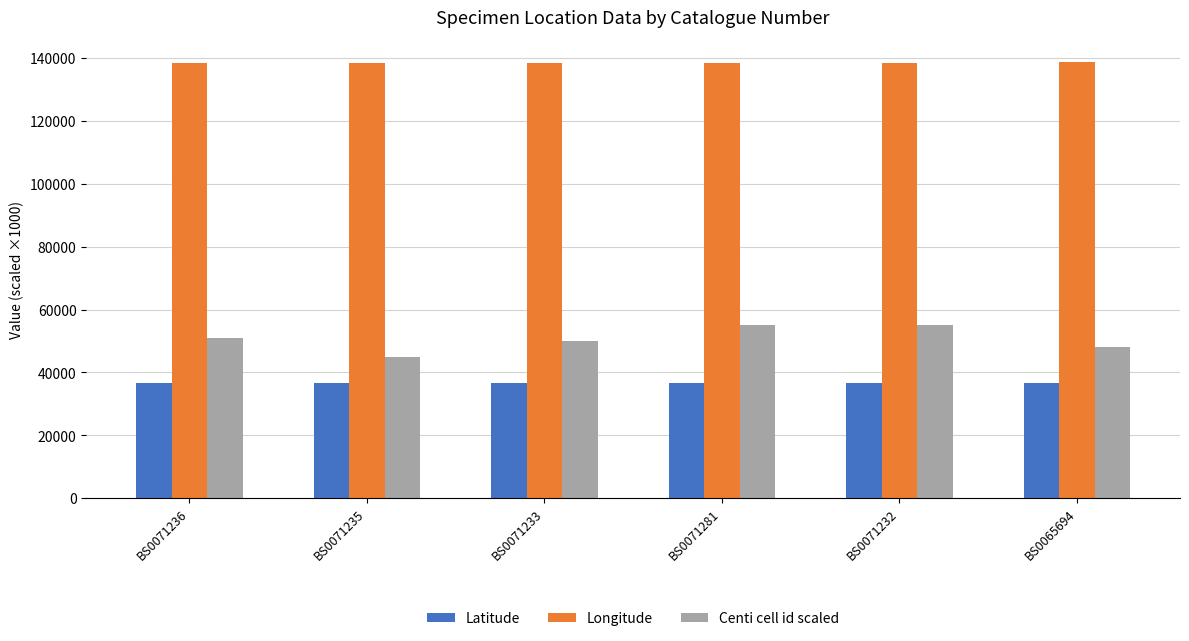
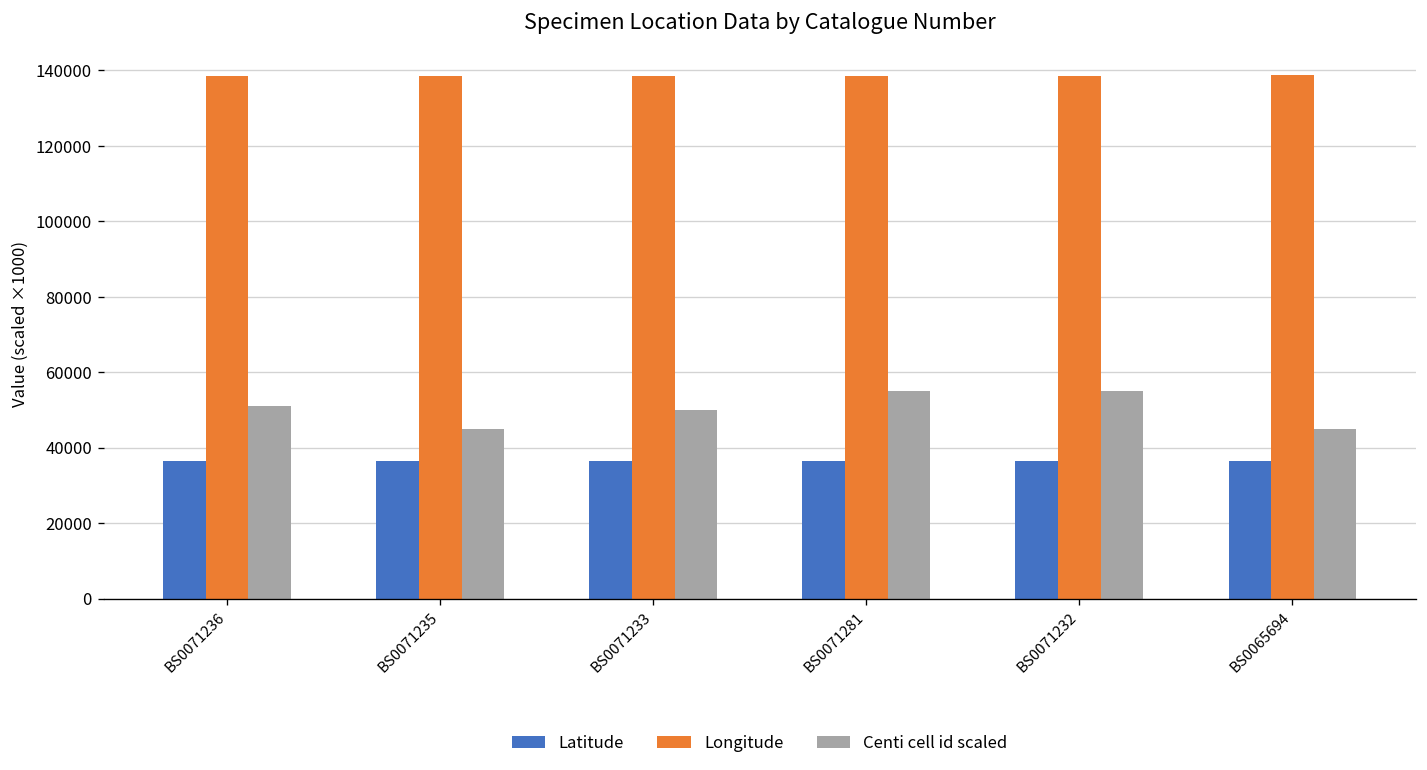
  {
    "Latitude": {
      "BS0071236": 37000,
      "BS0071235": 36000,
      "BS0071233": 37000,
      "BS0071281": 37000,
      "BS0071232": 37000,
      "BS0065694": 36000
    },
    "Longitude": {
      "BS0071236": 138000,
      "BS0071235": 139000,
      "BS0071233": 138000,
      "BS0071281": 139000,
      "BS0071232": 139000,
      "BS0065694": 139000
    },
    "Centi cell id scaled": {
      "BS0071236": 51000,
      "BS0071235": 45000,
      "BS0071233": 50000,
      "BS0071281": 55000,
      "BS0071232": 55000,
-     "BS0065694": 48000
+     "BS0065694": 45000
    }
  }
